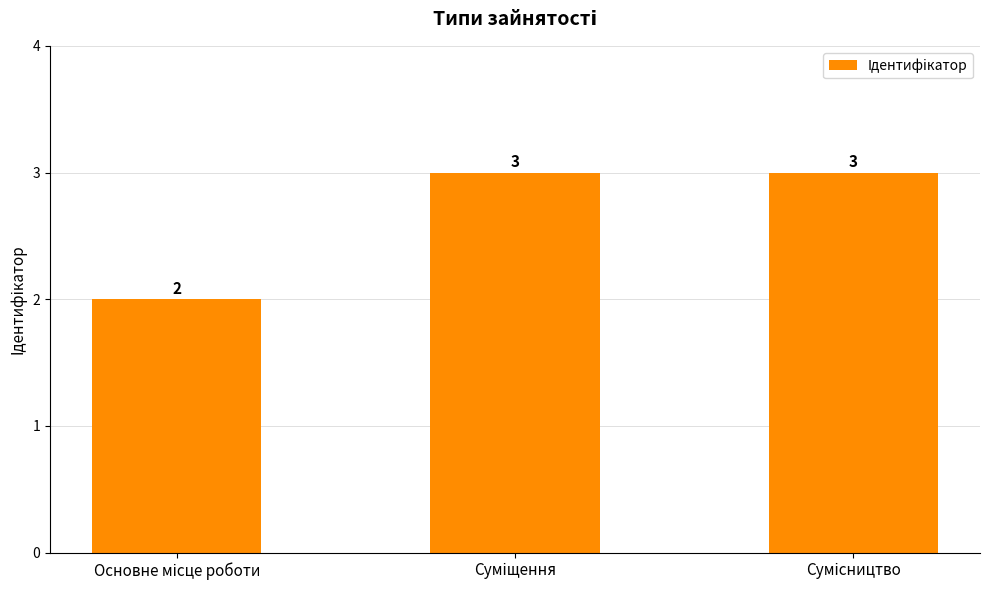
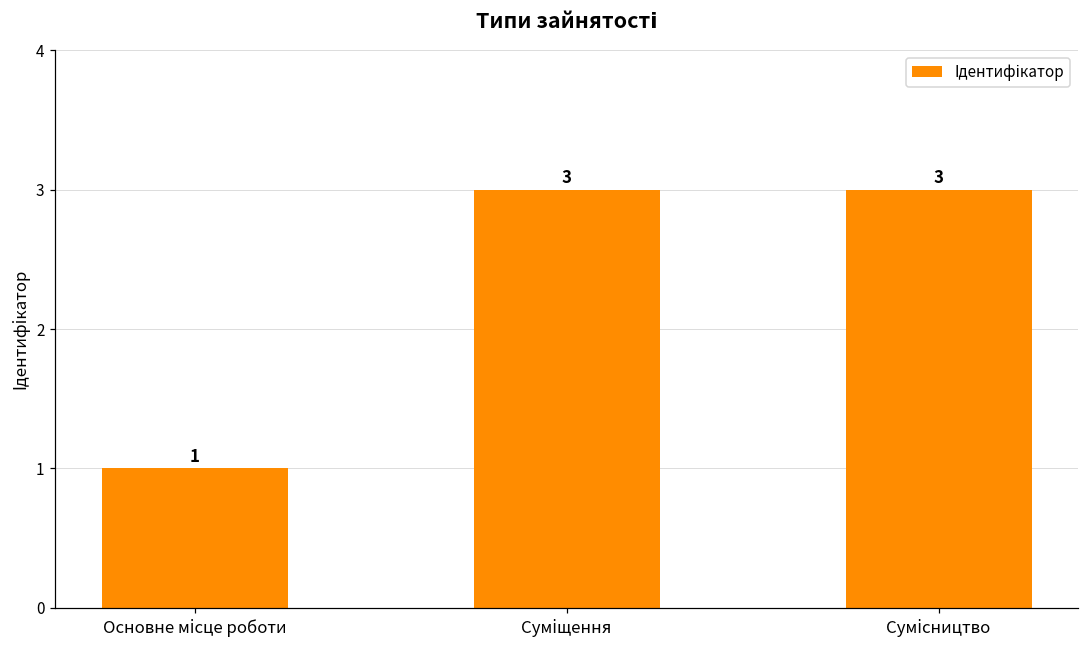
  {
-   "Основне місце роботи": 2,
+   "Основне місце роботи": 1,
    "Суміщення": 3,
    "Сумісництво": 3
  }
